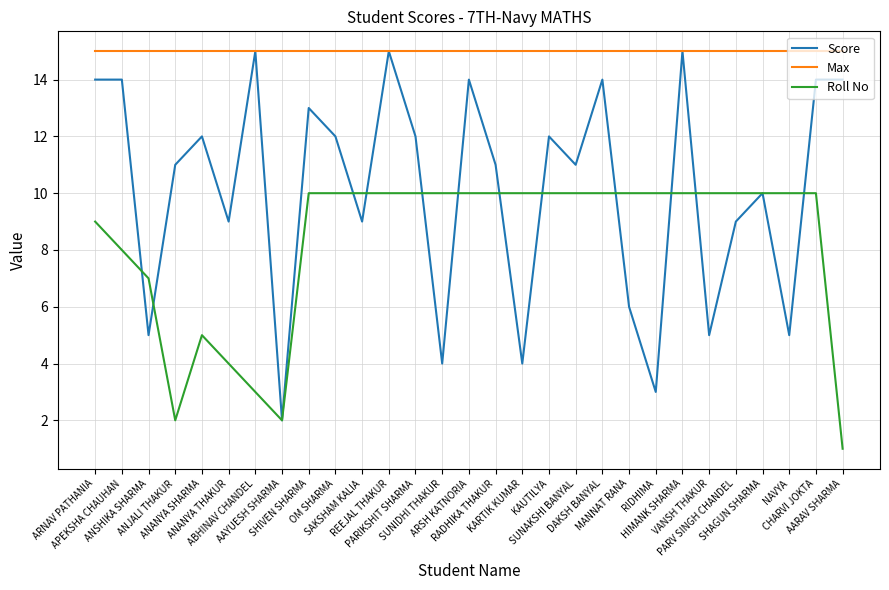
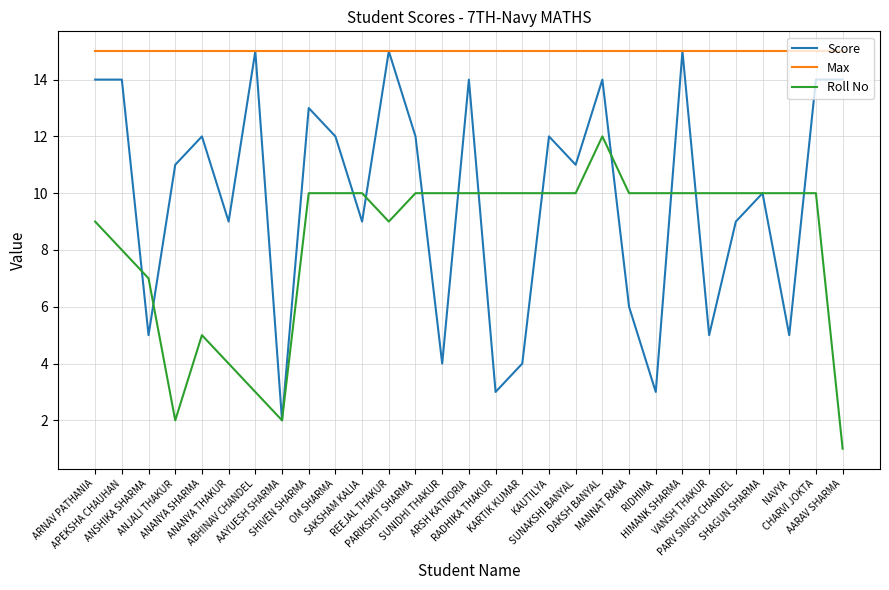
  {
    "Score": {
      "ARNAV PATHANIA": 14,
      "APEKSHA CHAUHAN": 14,
      "ANSHIKA SHARMA": 5,
      "ANJALI THAKUR": 11,
      "ANANYA SHARMA": 12,
      "ANANYA THAKUR": 9,
      "SHIVEN SHARMA": 13,
      "OM SHARMA": 12,
      "SAKSHAM KALIA": 9,
      "PARIKSHIT SHARMA": 12,
      "SUNIDHI THAKUR": 4,
      "ARSH KATNORIA": 14,
-     "RADHIKA THAKUR": 11,
+     "RADHIKA THAKUR": 3,
      "KARTIK KUMAR": 4,
      "KAUTILYA": 12,
      "SUNAKSHI BANYAL": 11,
      "DAKSH BANYAL": 14,
      "MANNAT RANA": 6,
      "RIDHIMA": 3,
      "VANSH THAKUR": 5,
      "PARV SINGH CHANDEL": 9,
      "NAVYA": 5
    },
    "Max": {
      "ARNAV PATHANIA": 15,
      "APEKSHA CHAUHAN": 15,
      "ANSHIKA SHARMA": 15,
      "ANJALI THAKUR": 15,
      "ANANYA SHARMA": 15,
      "ANANYA THAKUR": 15,
      "AAYUESH SHARMA": 15,
      "SHIVEN SHARMA": 15,
      "OM SHARMA": 15,
      "SAKSHAM KALIA": 15,
      "PARIKSHIT SHARMA": 15,
      "SUNIDHI THAKUR": 15,
      "ARSH KATNORIA": 15,
      "RADHIKA THAKUR": 15,
      "KARTIK KUMAR": 15,
      "KAUTILYA": 15,
      "SUNAKSHI BANYAL": 15,
      "DAKSH BANYAL": 15,
      "MANNAT RANA": 15,
      "RIDHIMA": 15,
      "VANSH THAKUR": 15,
      "PARV SINGH CHANDEL": 15,
      "SHAGUN SHARMA": 15
    },
    "Roll No": {
      "ARNAV PATHANIA": 9,
      "APEKSHA CHAUHAN": 8,
      "ANSHIKA SHARMA": 7,
      "ANJALI THAKUR": 2,
      "ANANYA SHARMA": 5,
      "ANANYA THAKUR": 4,
      "ABHINAV CHANDEL": 3,
      "SHIVEN SHARMA": 10,
      "OM SHARMA": 10,
      "SAKSHAM KALIA": 10,
-     "REEJAL THAKUR": 10,
+     "REEJAL THAKUR": 9,
      "PARIKSHIT SHARMA": 10,
      "SUNIDHI THAKUR": 10,
      "ARSH KATNORIA": 10,
      "RADHIKA THAKUR": 10,
      "KARTIK KUMAR": 10,
      "KAUTILYA": 10,
      "SUNAKSHI BANYAL": 10,
-     "DAKSH BANYAL": 10,
+     "DAKSH BANYAL": 12,
      "MANNAT RANA": 10,
      "RIDHIMA": 10,
      "HIMANK SHARMA": 10,
      "VANSH THAKUR": 10,
      "PARV SINGH CHANDEL": 10,
      "NAVYA": 10,
      "CHARVI JOKTA": 10,
      "AARAV SHARMA": 1
    }
  }
